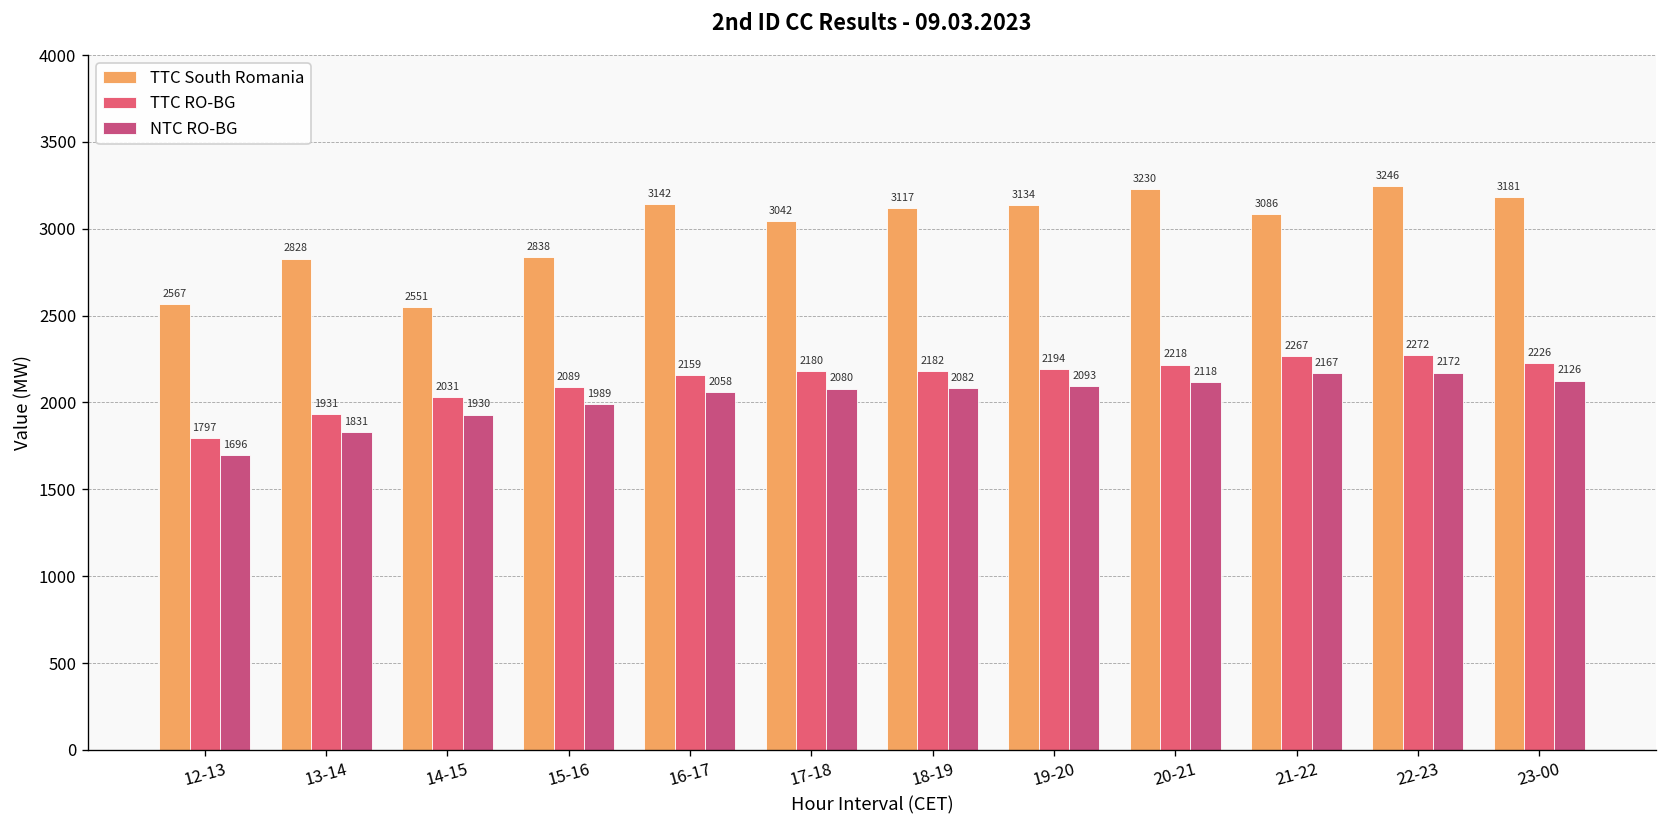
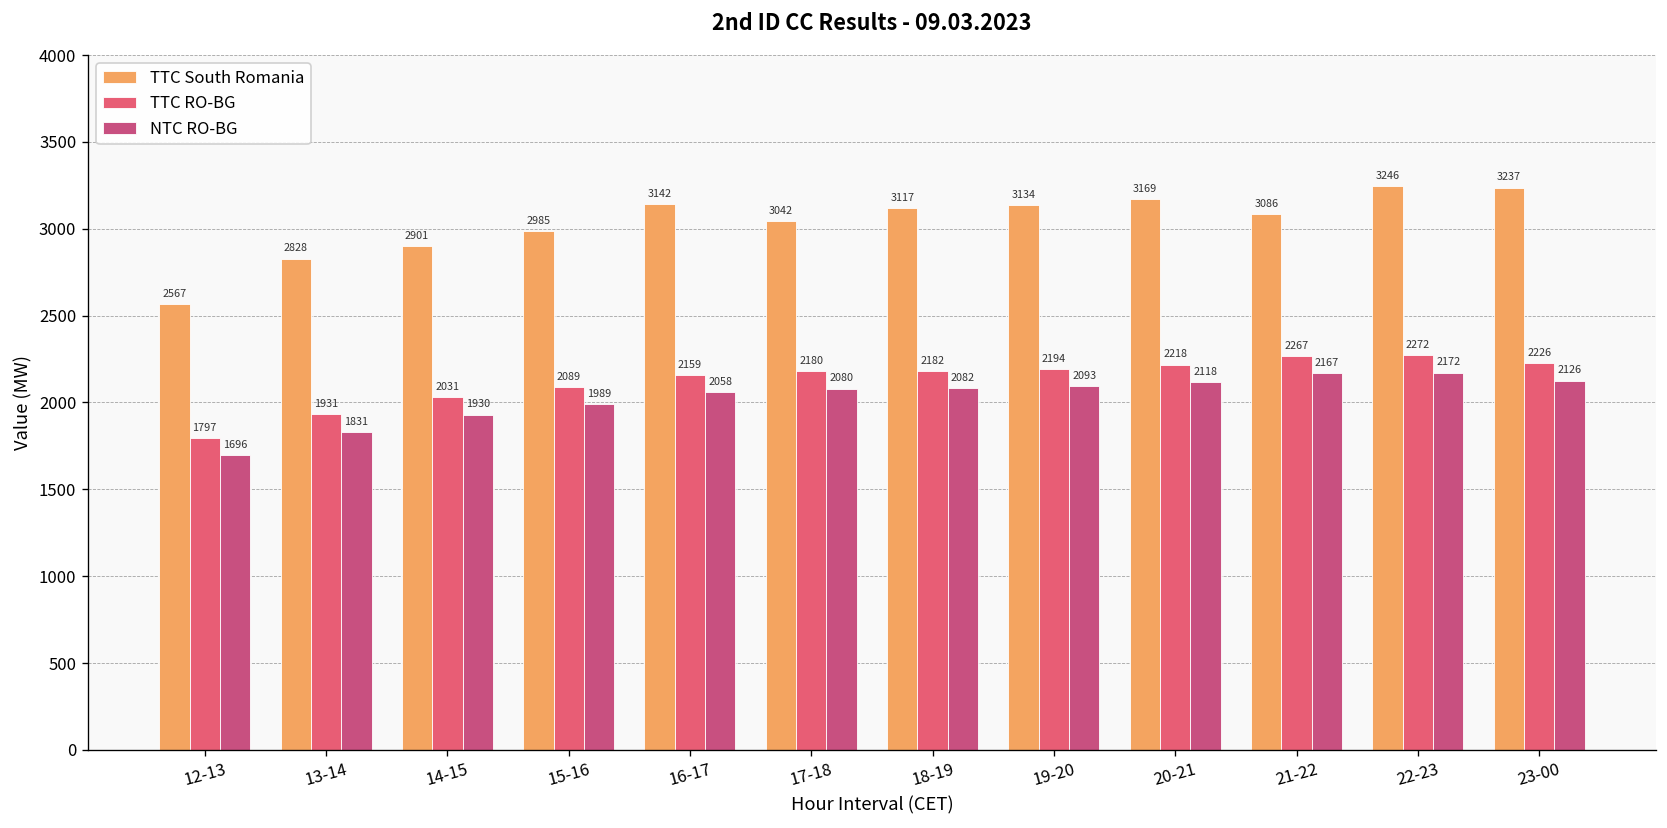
  {
    "TTC South Romania": {
      "12-13": 2567,
      "13-14": 2828,
-     "14-15": 2551,
-     "15-16": 2838,
+     "14-15": 2901,
+     "15-16": 2985,
      "16-17": 3142,
      "17-18": 3042,
      "18-19": 3117,
      "19-20": 3134,
-     "20-21": 3230,
+     "20-21": 3169,
      "21-22": 3086,
      "22-23": 3246,
-     "23-00": 3181
+     "23-00": 3237
    }
  }
